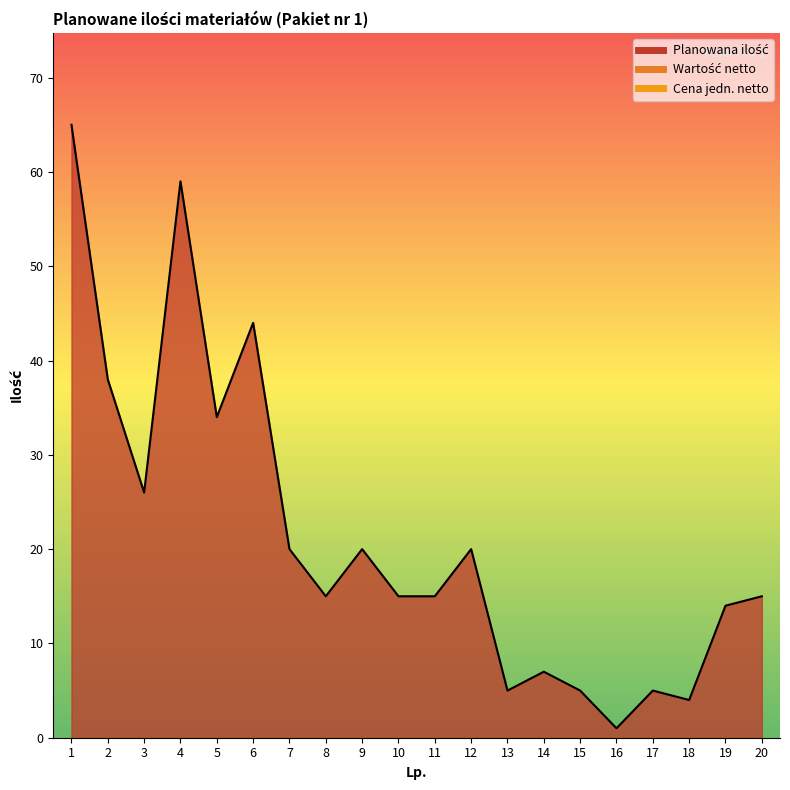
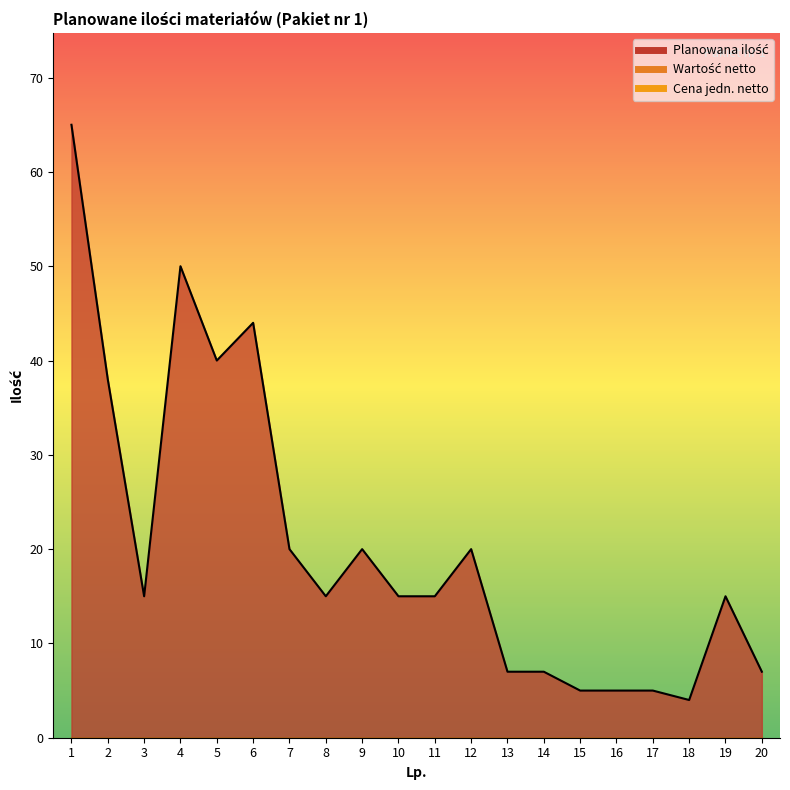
  {
    "Planowana ilość": {
      "1": 65,
      "2": 38,
-     "3": 26,
-     "4": 59,
-     "5": 34,
+     "3": 15,
+     "4": 50,
+     "5": 40,
      "6": 44,
      "7": 20,
      "8": 15,
      "9": 20,
      "10": 15,
      "11": 15,
      "12": 20,
-     "13": 5,
+     "13": 7,
      "14": 7,
      "15": 5,
-     "16": 1,
+     "16": 5,
      "17": 5,
      "18": 4,
-     "19": 14,
-     "20": 15
+     "19": 15,
+     "20": 7
    },
    "Cena jedn. netto": {
      "1": 0,
      "2": 0,
      "3": 0,
      "4": 0,
      "5": 0,
      "6": 0,
      "7": 0,
      "8": 0,
      "9": 0,
      "10": 0,
      "11": 0,
      "12": 0,
      "13": 0,
      "14": 0,
      "15": 0,
      "16": 0,
      "17": 0,
      "18": 0,
      "19": 0,
      "20": 0
    }
  }
